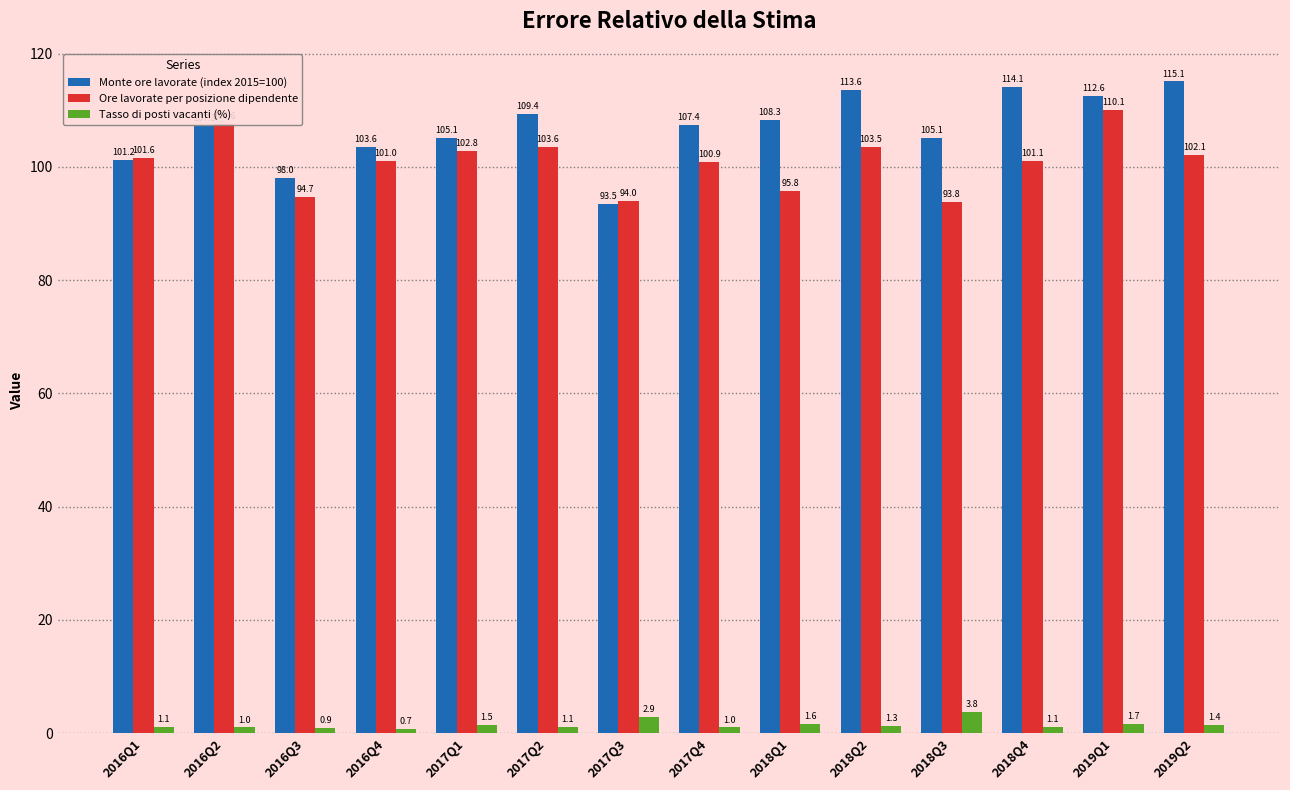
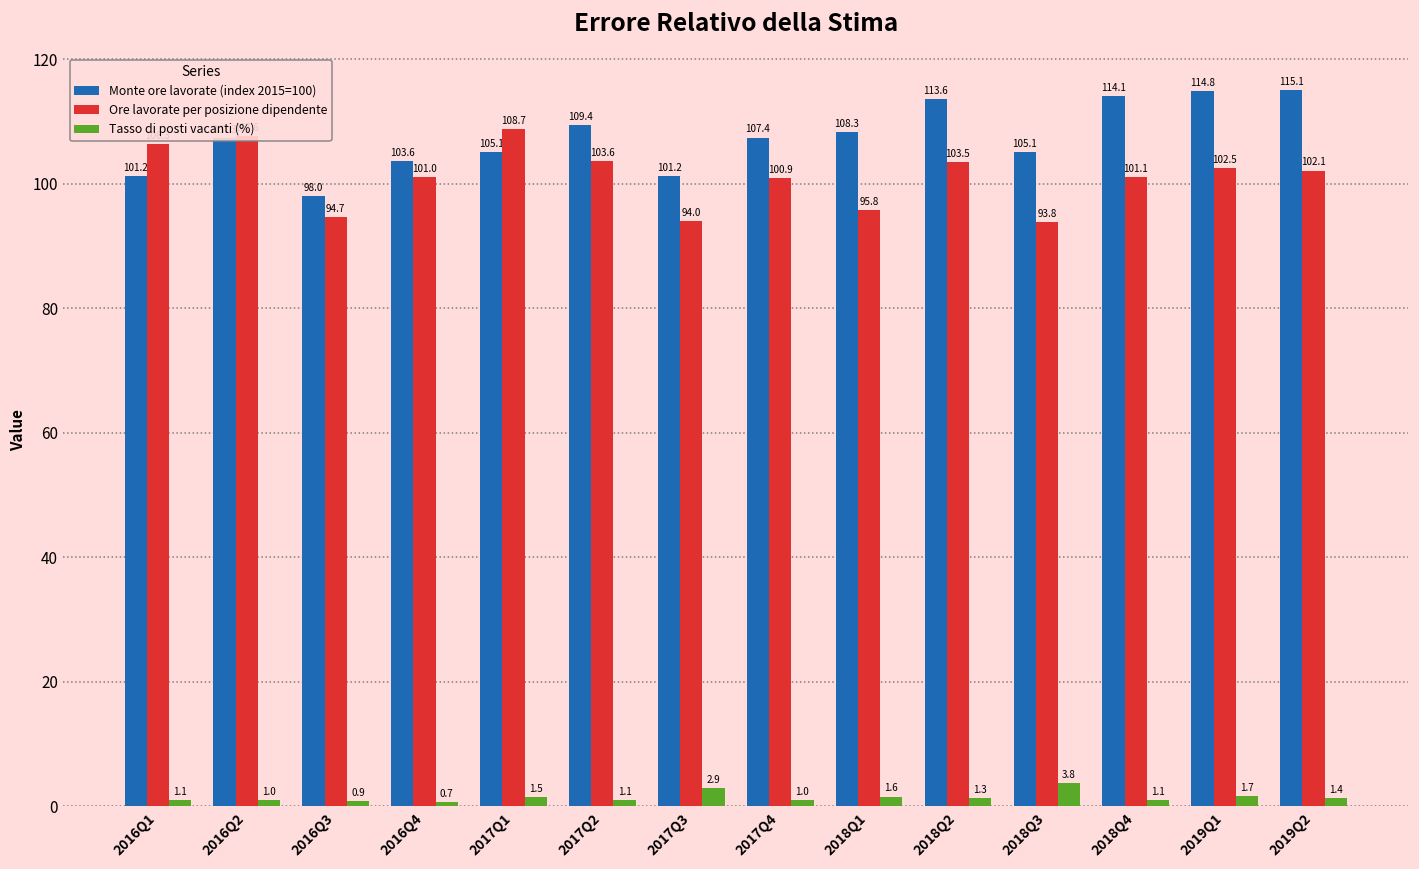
  {
    "Monte ore lavorate (index 2015=100)": {
      "2016Q1": 101.2,
      "2016Q3": 98.0,
      "2016Q4": 103.6,
      "2017Q1": 105.1,
      "2017Q2": 109.4,
-     "2017Q3": 93.5,
+     "2017Q3": 101.2,
      "2017Q4": 107.4,
      "2018Q1": 108.3,
      "2018Q2": 113.6,
      "2018Q3": 105.1,
      "2018Q4": 114.1,
-     "2019Q1": 112.6,
+     "2019Q1": 114.8,
      "2019Q2": 115.1
    },
    "Ore lavorate per posizione dipendente": {
-     "2016Q1": 102,
+     "2016Q1": 106,
      "2016Q3": 94.7,
      "2016Q4": 101.0,
-     "2017Q1": 102.8,
+     "2017Q1": 108.7,
      "2017Q2": 103.6,
      "2017Q3": 94.0,
      "2017Q4": 100.9,
      "2018Q1": 95.8,
      "2018Q2": 103.5,
      "2018Q3": 93.8,
      "2018Q4": 101.1,
-     "2019Q1": 110.1,
+     "2019Q1": 102.5,
      "2019Q2": 102.1
    },
    "Tasso di posti vacanti (%)": {
      "2016Q1": 1.1,
      "2016Q2": 1.0,
      "2016Q3": 0.9,
      "2016Q4": 0.7,
      "2017Q1": 1.5,
      "2017Q2": 1.1,
      "2017Q3": 2.9,
      "2017Q4": 1.0,
      "2018Q1": 1.6,
      "2018Q2": 1.3,
      "2018Q3": 3.8,
      "2018Q4": 1.1,
      "2019Q1": 1.7,
      "2019Q2": 1.4
    }
  }
